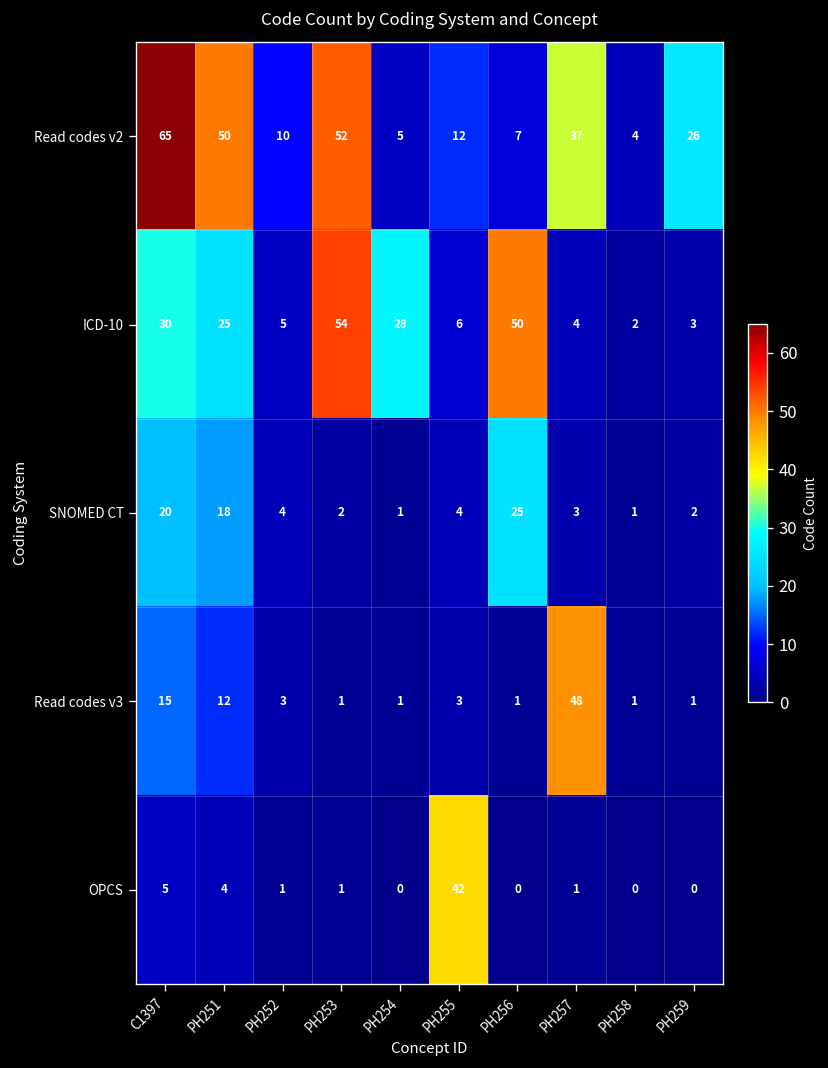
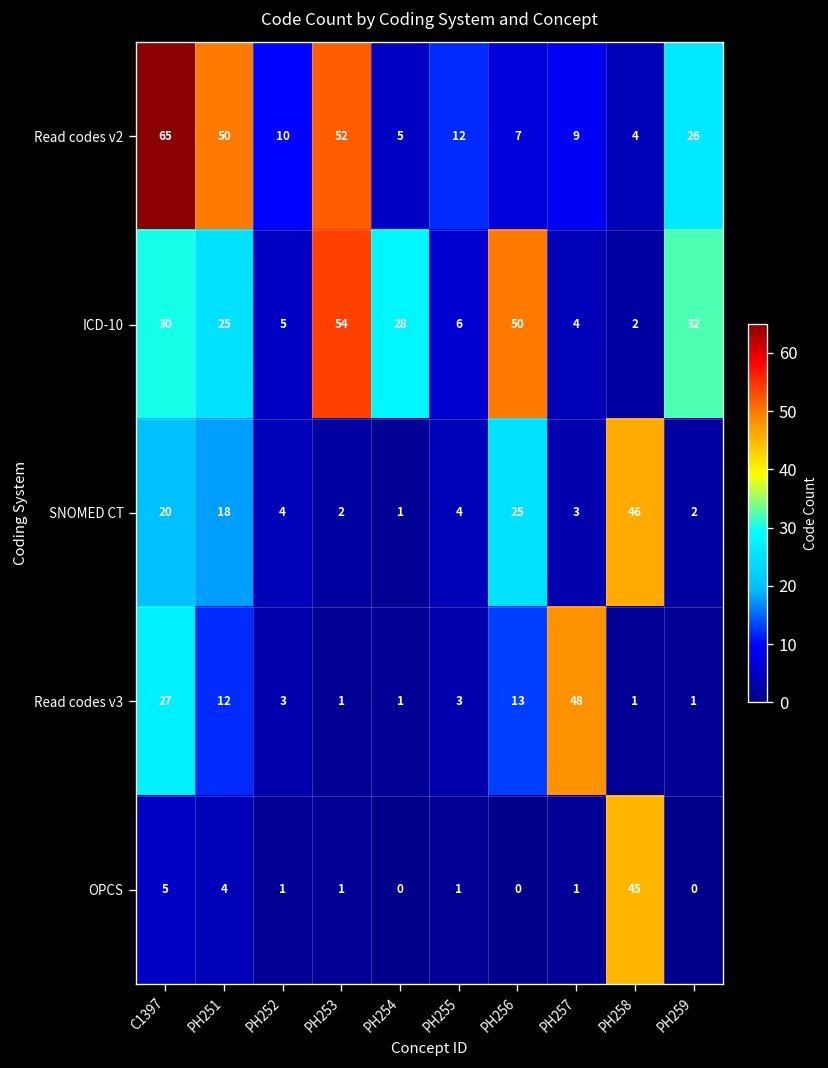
  {
    "Read codes v2": {
      "C1397": 65,
      "PH251": 50,
      "PH252": 10,
      "PH253": 52,
      "PH254": 5,
      "PH255": 12,
      "PH256": 7,
-     "PH257": 37,
+     "PH257": 9,
      "PH258": 4,
      "PH259": 26
    },
    "ICD-10": {
      "C1397": 30,
      "PH251": 25,
      "PH252": 5,
      "PH253": 54,
      "PH254": 28,
      "PH255": 6,
      "PH256": 50,
      "PH257": 4,
      "PH258": 2,
-     "PH259": 3
+     "PH259": 32
    },
    "SNOMED CT": {
      "C1397": 20,
      "PH251": 18,
      "PH252": 4,
      "PH253": 2,
      "PH254": 1,
      "PH255": 4,
      "PH256": 25,
      "PH257": 3,
-     "PH258": 1,
+     "PH258": 46,
      "PH259": 2
    },
    "Read codes v3": {
-     "C1397": 15,
+     "C1397": 27,
      "PH251": 12,
      "PH252": 3,
      "PH253": 1,
      "PH254": 1,
      "PH255": 3,
-     "PH256": 1,
+     "PH256": 13,
      "PH257": 48,
      "PH258": 1,
      "PH259": 1
    },
    "OPCS": {
      "C1397": 5,
      "PH251": 4,
      "PH252": 1,
      "PH253": 1,
      "PH254": 0,
-     "PH255": 42,
+     "PH255": 1,
      "PH256": 0,
      "PH257": 1,
-     "PH258": 0,
+     "PH258": 45,
      "PH259": 0
    }
  }
